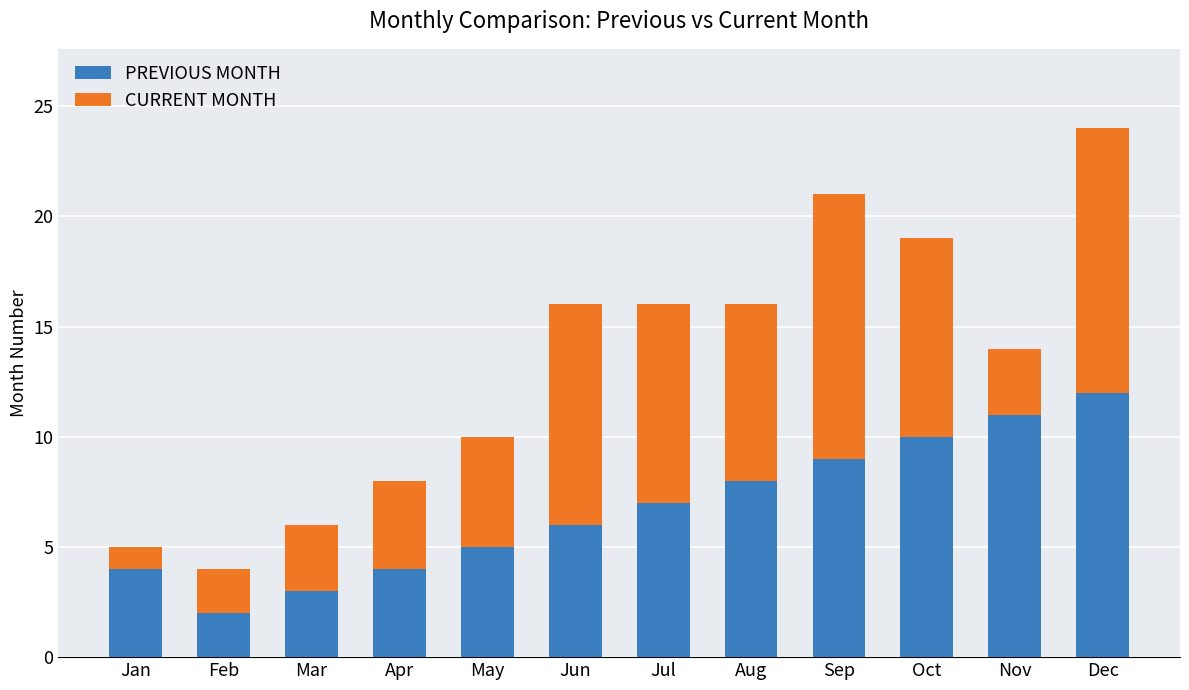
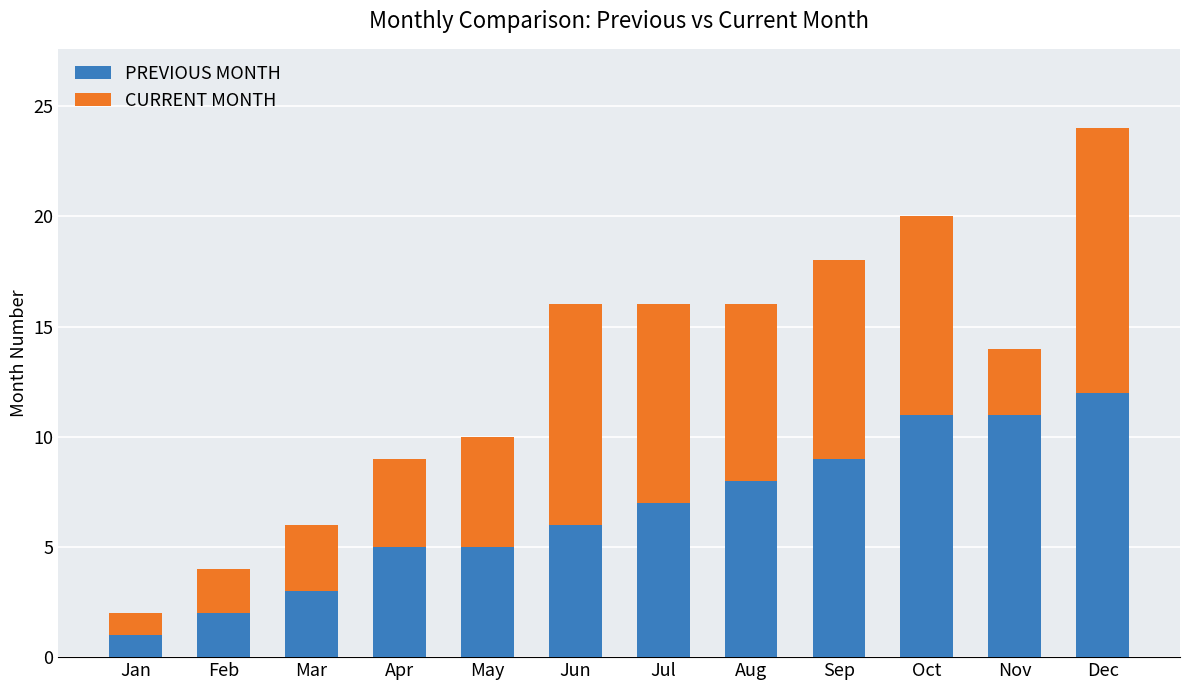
  {
    "PREVIOUS MONTH": {
-     "Jan": 4,
+     "Jan": 1,
      "Feb": 2,
      "Mar": 3,
-     "Apr": 4,
+     "Apr": 5,
      "May": 5,
      "Jun": 6,
      "Jul": 7,
      "Aug": 8,
      "Sep": 9,
-     "Oct": 10,
+     "Oct": 11,
      "Nov": 11,
      "Dec": 12
    },
    "CURRENT MONTH": {
      "Jan": 1,
      "Feb": 2,
      "Mar": 3,
      "Apr": 4,
      "May": 5,
      "Jun": 10,
      "Jul": 9,
      "Aug": 8,
-     "Sep": 12,
+     "Sep": 9,
      "Oct": 9,
      "Nov": 3,
      "Dec": 12
    }
  }
